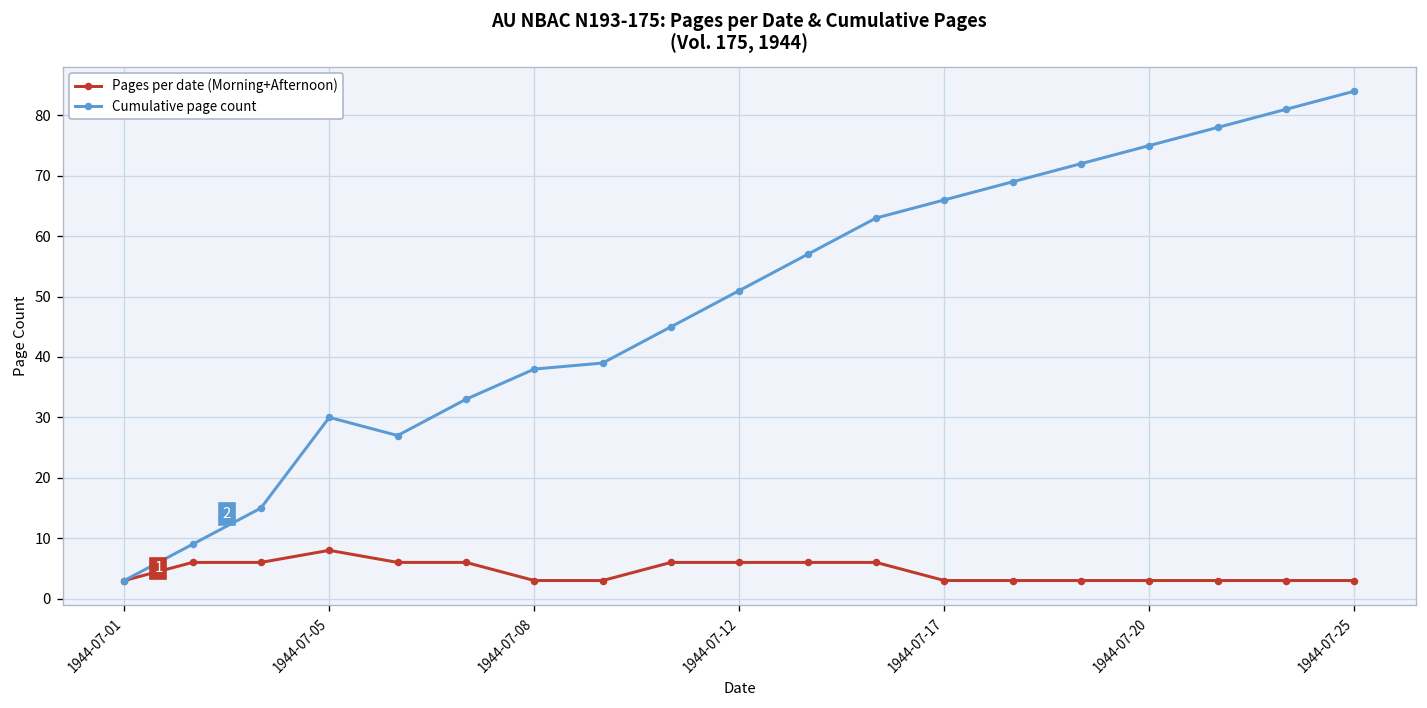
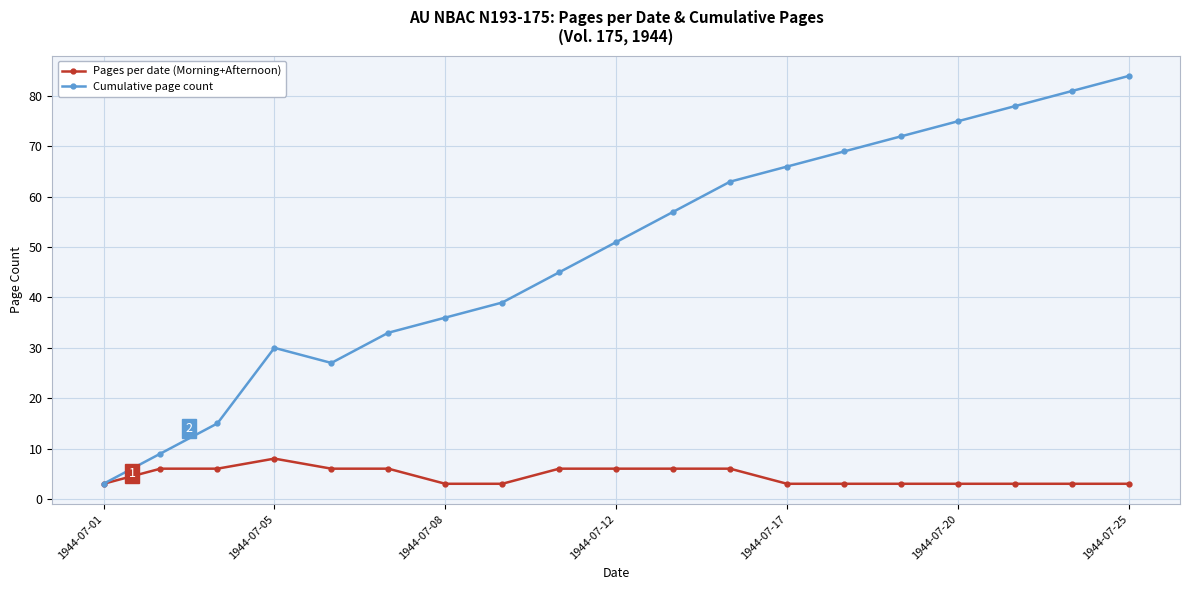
  {
    "Pages per date (Morning+Afternoon)": {
      "1944-07-05": 8,
      "1944-07-08": 3,
      "1944-07-12": 6,
      "1944-07-17": 3,
      "1944-07-20": 3,
      "1944-07-25": 3
    },
    "Cumulative page count": {
      "1944-07-05": 30,
-     "1944-07-08": 38,
+     "1944-07-08": 36,
      "1944-07-12": 51,
      "1944-07-17": 66,
      "1944-07-20": 75,
      "1944-07-25": 84
    }
  }
